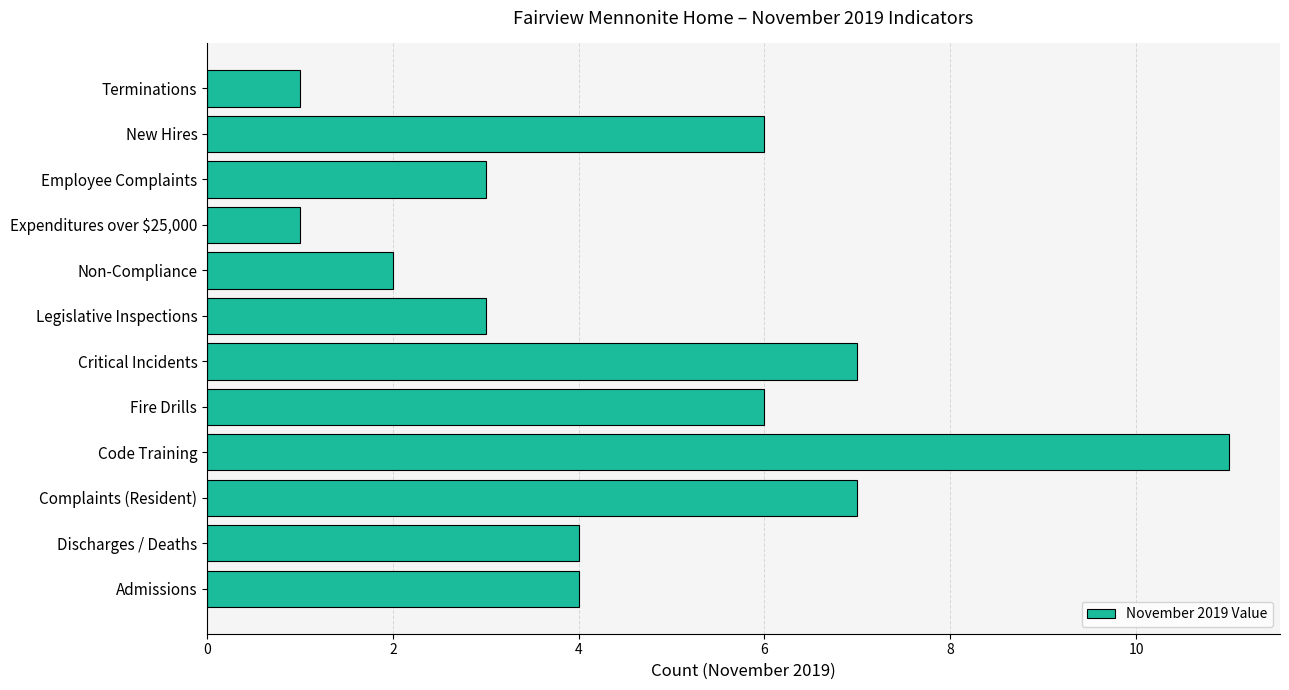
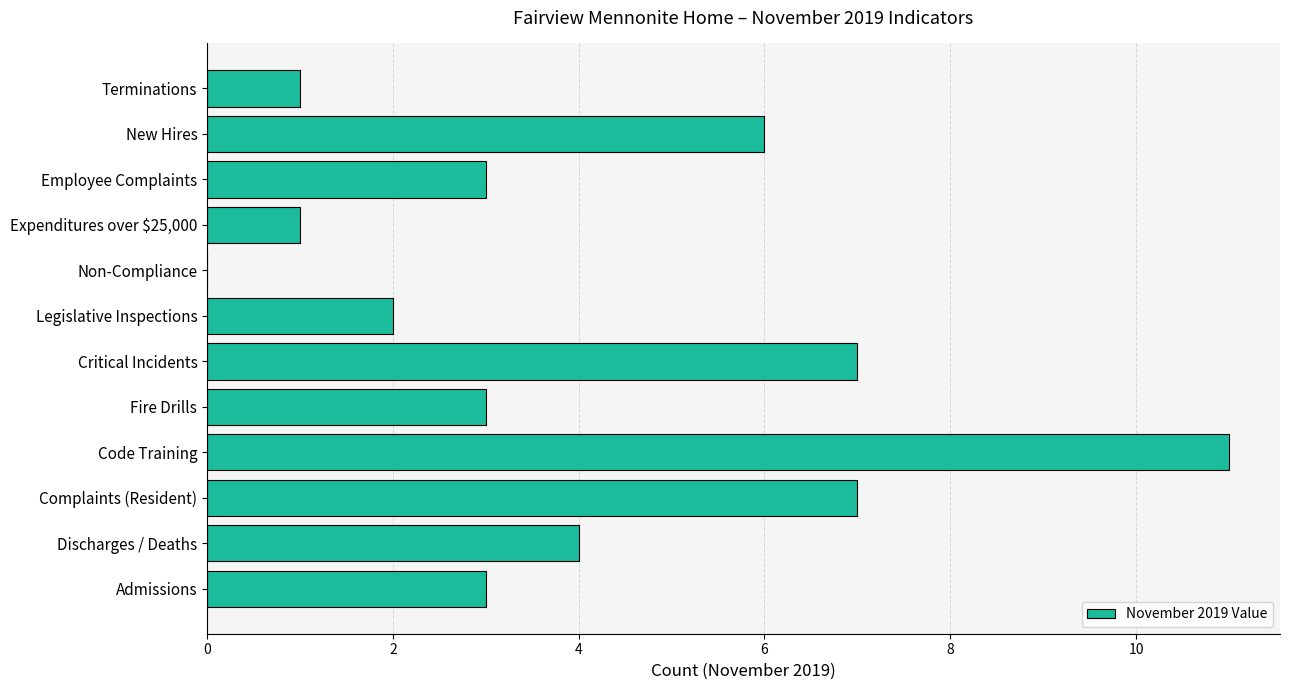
  {
    "Terminations": 1,
    "New Hires": 6,
    "Employee Complaints": 3,
    "Expenditures over $25,000": 1,
-   "Non-Compliance": 2,
-   "Legislative Inspections": 3,
+   "Non-Compliance": 0,
+   "Legislative Inspections": 2,
    "Critical Incidents": 7,
-   "Fire Drills": 6,
+   "Fire Drills": 3,
    "Code Training": 11,
    "Complaints (Resident)": 7,
    "Discharges / Deaths": 4,
-   "Admissions": 4
+   "Admissions": 3
  }
